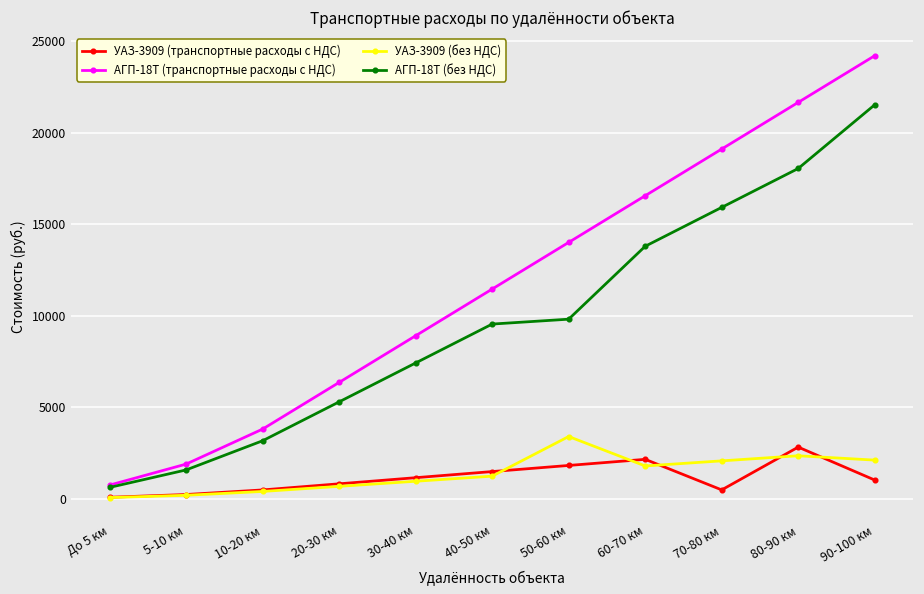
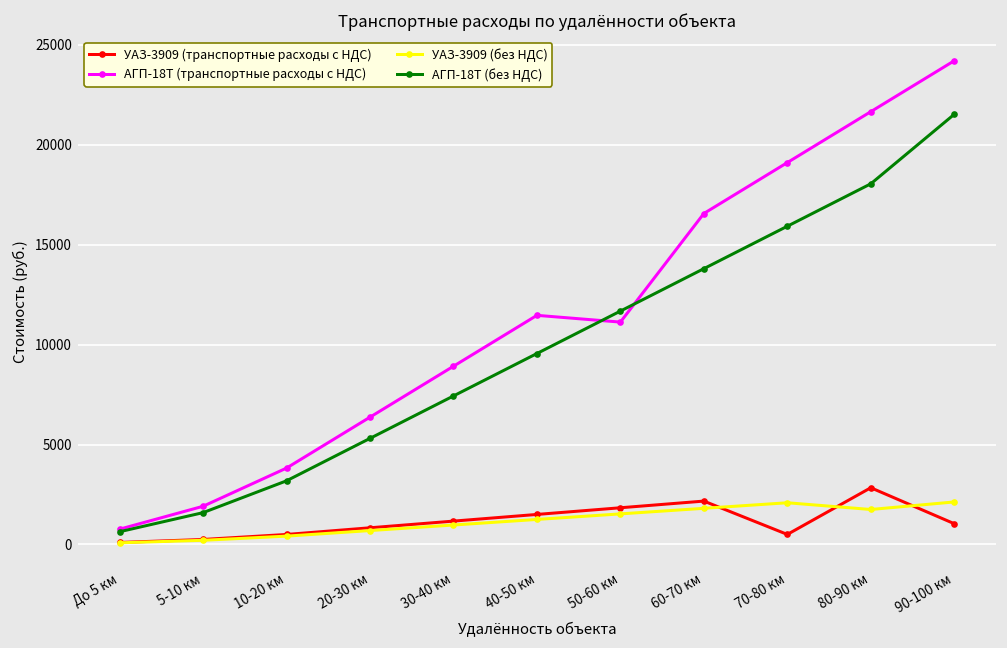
  {
    "УАЗ-3909 (транспортные расходы с НДС)": {
      "30-40 км": 1200,
      "40-50 км": 1500,
      "50-60 км": 1800,
      "60-70 км": 2200,
      "70-80 км": 500,
      "80-90 км": 2800,
      "90-100 км": 1000
    },
    "АГП-18Т (транспортные расходы с НДС)": {
      "5-10 км": 1900,
      "10-20 км": 3800,
      "20-30 км": 6400,
      "30-40 км": 8900,
      "40-50 км": 11500,
-     "50-60 км": 14000,
+     "50-60 км": 11100,
      "60-70 км": 16600,
      "70-80 км": 19100,
      "80-90 км": 21700,
      "90-100 км": 24200
    },
    "УАЗ-3909 (без НДС)": {
      "30-40 км": 1000,
      "40-50 км": 1300,
-     "50-60 км": 3400,
+     "50-60 км": 1500,
      "60-70 км": 1800,
      "70-80 км": 2100,
-     "80-90 км": 2400,
+     "80-90 км": 1800,
      "90-100 км": 2100
    },
    "АГП-18Т (без НДС)": {
      "5-10 км": 1600,
      "10-20 км": 3200,
      "20-30 км": 5300,
      "30-40 км": 7400,
      "40-50 км": 9600,
-     "50-60 км": 9800,
+     "50-60 км": 11700,
      "60-70 км": 13800,
      "70-80 км": 15900,
      "80-90 км": 18000,
      "90-100 км": 21500
    }
  }
